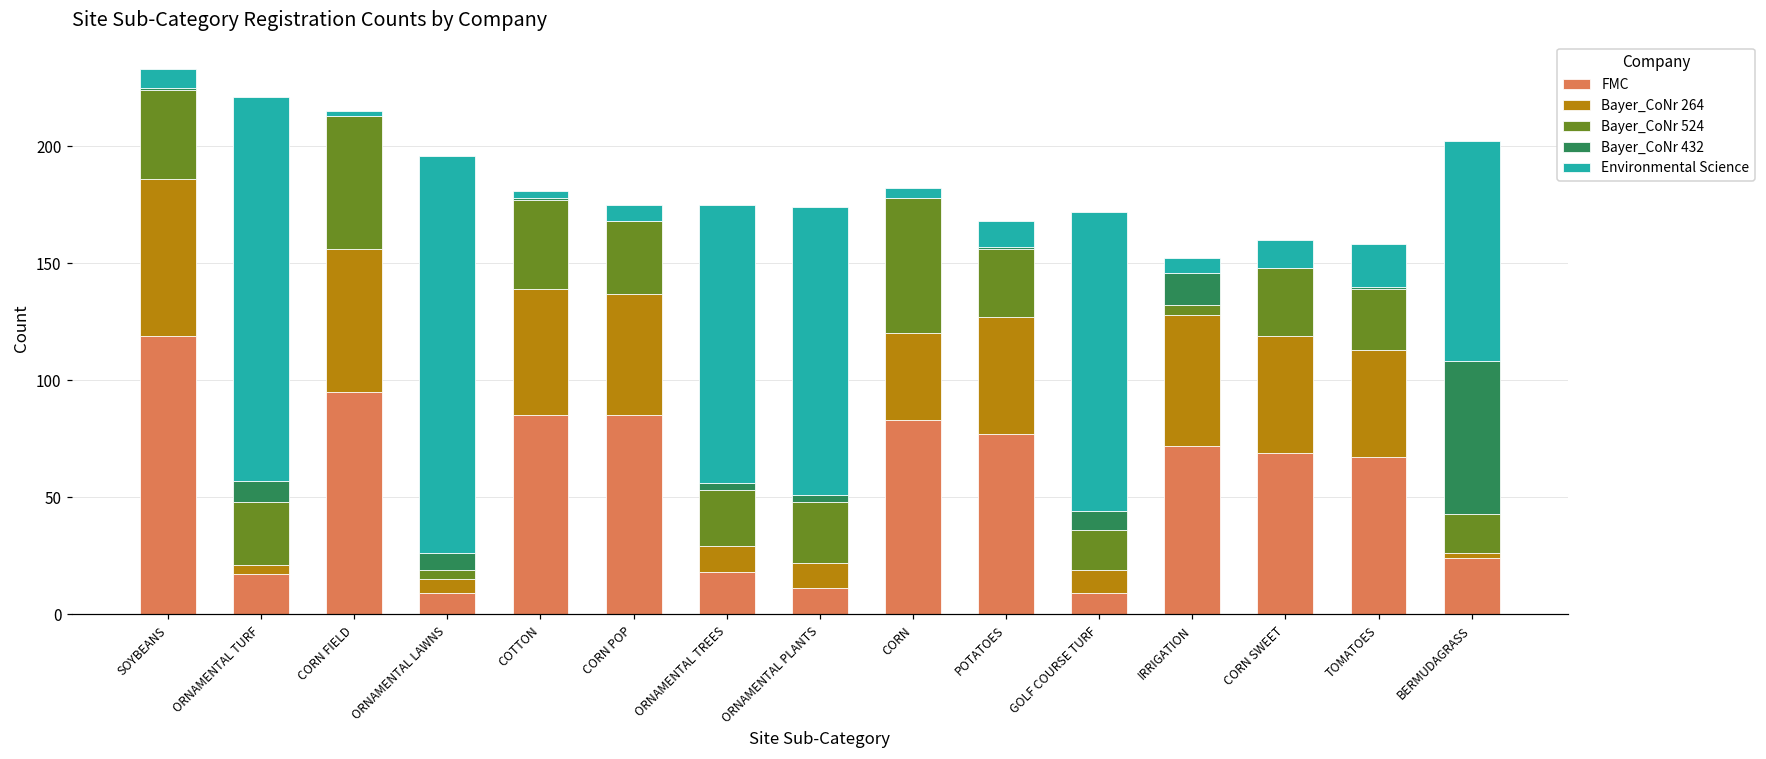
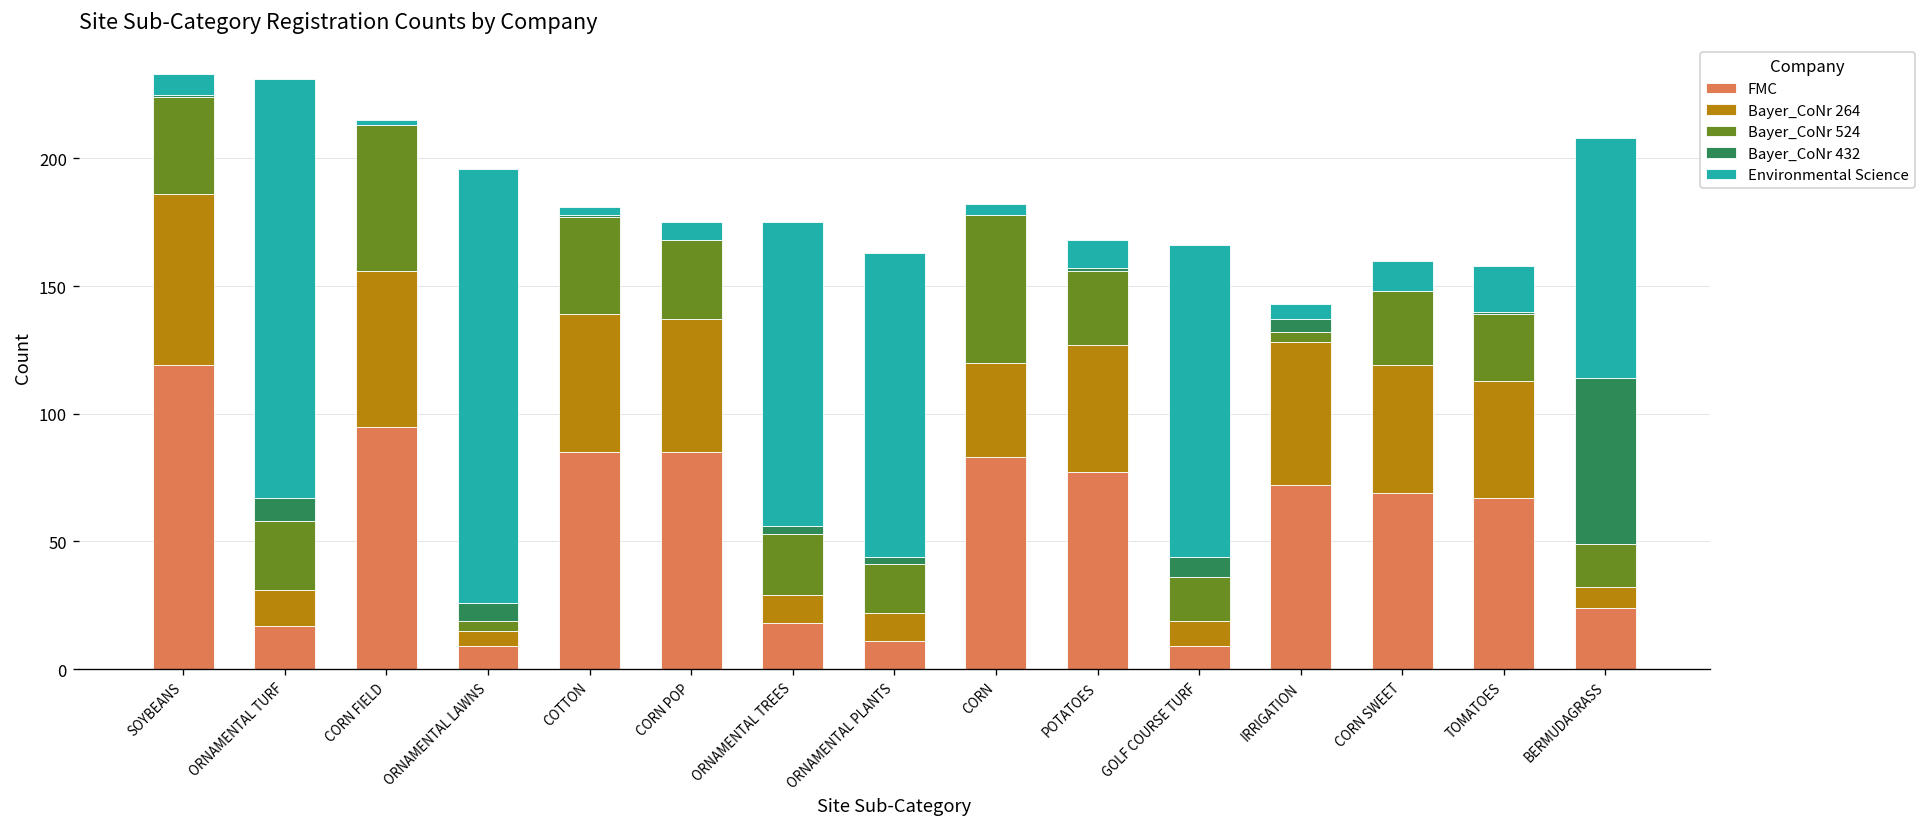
  {
    "FMC": {
      "SOYBEANS": 119,
      "ORNAMENTAL TURF": 17,
      "CORN FIELD": 95,
      "ORNAMENTAL LAWNS": 9,
      "COTTON": 85,
      "CORN POP": 85,
      "ORNAMENTAL TREES": 18,
      "ORNAMENTAL PLANTS": 11,
      "CORN": 83,
      "POTATOES": 77,
      "GOLF COURSE TURF": 9,
      "IRRIGATION": 72,
      "CORN SWEET": 69,
      "TOMATOES": 67,
      "BERMUDAGRASS": 24
    },
    "Bayer_CoNr 264": {
      "SOYBEANS": 67,
-     "ORNAMENTAL TURF": 4,
+     "ORNAMENTAL TURF": 14,
      "CORN FIELD": 61,
      "ORNAMENTAL LAWNS": 6,
      "COTTON": 54,
      "CORN POP": 52,
      "ORNAMENTAL TREES": 11,
      "ORNAMENTAL PLANTS": 11,
      "CORN": 37,
      "POTATOES": 50,
      "GOLF COURSE TURF": 10,
      "IRRIGATION": 56,
      "CORN SWEET": 50,
      "TOMATOES": 46,
-     "BERMUDAGRASS": 2
+     "BERMUDAGRASS": 8
    },
    "Bayer_CoNr 524": {
      "SOYBEANS": 38,
      "ORNAMENTAL TURF": 27,
      "CORN FIELD": 57,
      "ORNAMENTAL LAWNS": 4,
      "COTTON": 38,
      "CORN POP": 31,
      "ORNAMENTAL TREES": 24,
-     "ORNAMENTAL PLANTS": 26,
+     "ORNAMENTAL PLANTS": 19,
      "CORN": 58,
      "POTATOES": 29,
      "GOLF COURSE TURF": 17,
      "IRRIGATION": 4,
      "CORN SWEET": 29,
      "TOMATOES": 26,
      "BERMUDAGRASS": 17
    },
    "Bayer_CoNr 432": {
      "ORNAMENTAL TURF": 9,
      "CORN FIELD": 0,
      "ORNAMENTAL LAWNS": 7,
      "CORN POP": 0,
      "ORNAMENTAL TREES": 3,
      "ORNAMENTAL PLANTS": 3,
      "CORN": 0,
      "GOLF COURSE TURF": 8,
-     "IRRIGATION": 14,
+     "IRRIGATION": 5,
      "CORN SWEET": 0,
      "BERMUDAGRASS": 65
    },
    "Environmental Science": {
      "SOYBEANS": 8,
      "ORNAMENTAL TURF": 164,
      "CORN FIELD": 2,
      "ORNAMENTAL LAWNS": 170,
      "COTTON": 3,
      "CORN POP": 7,
      "ORNAMENTAL TREES": 119,
-     "ORNAMENTAL PLANTS": 123,
+     "ORNAMENTAL PLANTS": 119,
      "CORN": 4,
      "POTATOES": 11,
-     "GOLF COURSE TURF": 128,
+     "GOLF COURSE TURF": 122,
      "IRRIGATION": 6,
      "CORN SWEET": 12,
      "TOMATOES": 18,
      "BERMUDAGRASS": 94
    }
  }
